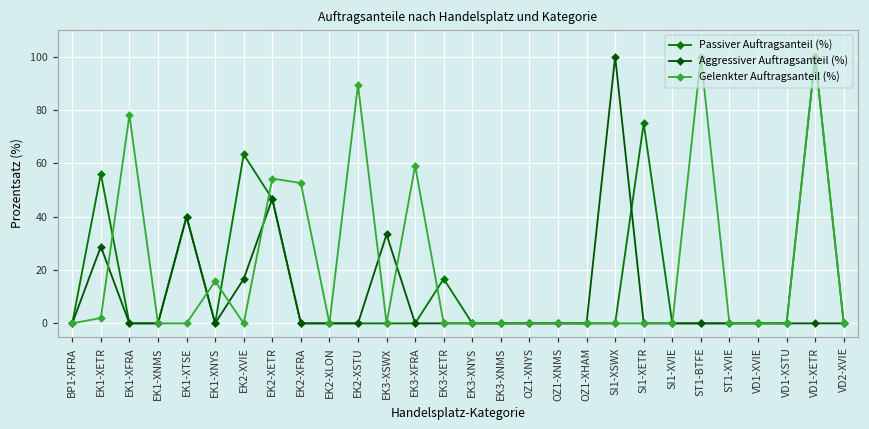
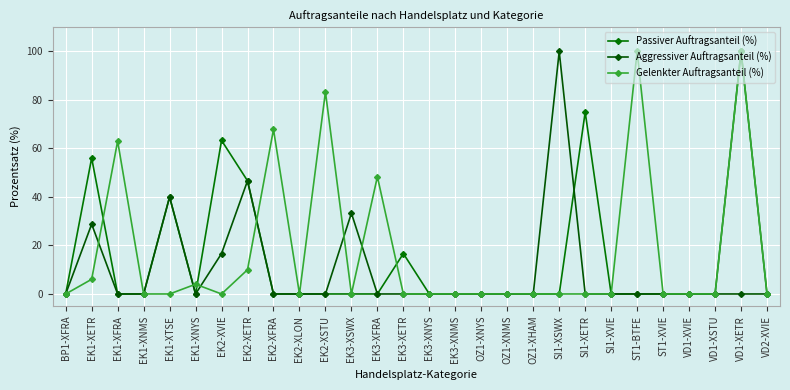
  {
    "Gelenkter Auftragsanteil (%)": {
-     "EK1-XETR": 2,
-     "EK1-XFRA": 78,
+     "EK1-XETR": 6,
+     "EK1-XFRA": 63,
      "EK1-XTSE": 0,
-     "EK1-XNYS": 16,
+     "EK1-XNYS": 4,
      "EK2-XVIE": 0,
-     "EK2-XETR": 54,
-     "EK2-XFRA": 53,
-     "EK2-XSTU": 89,
-     "EK3-XFRA": 59
+     "EK2-XETR": 10,
+     "EK2-XFRA": 68,
+     "EK2-XSTU": 83,
+     "EK3-XFRA": 48
    }
  }
